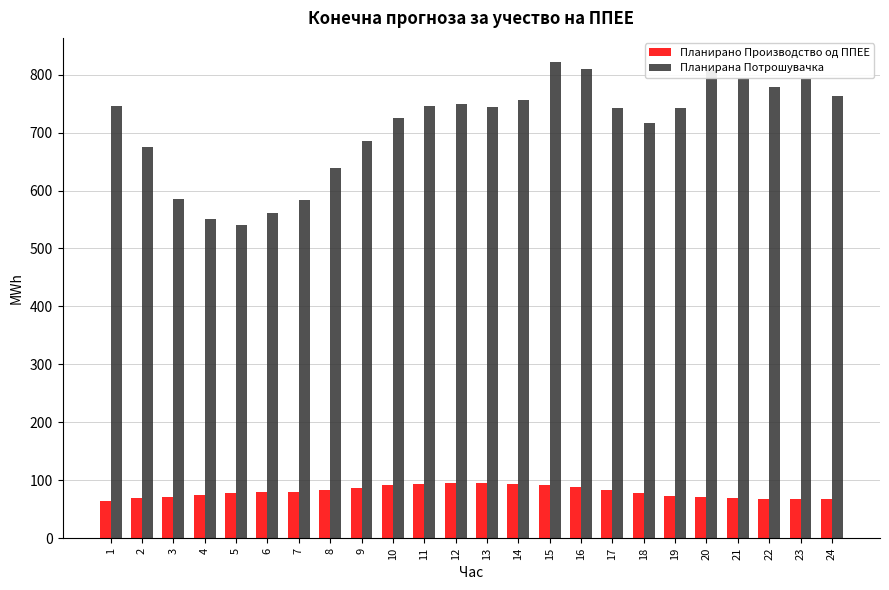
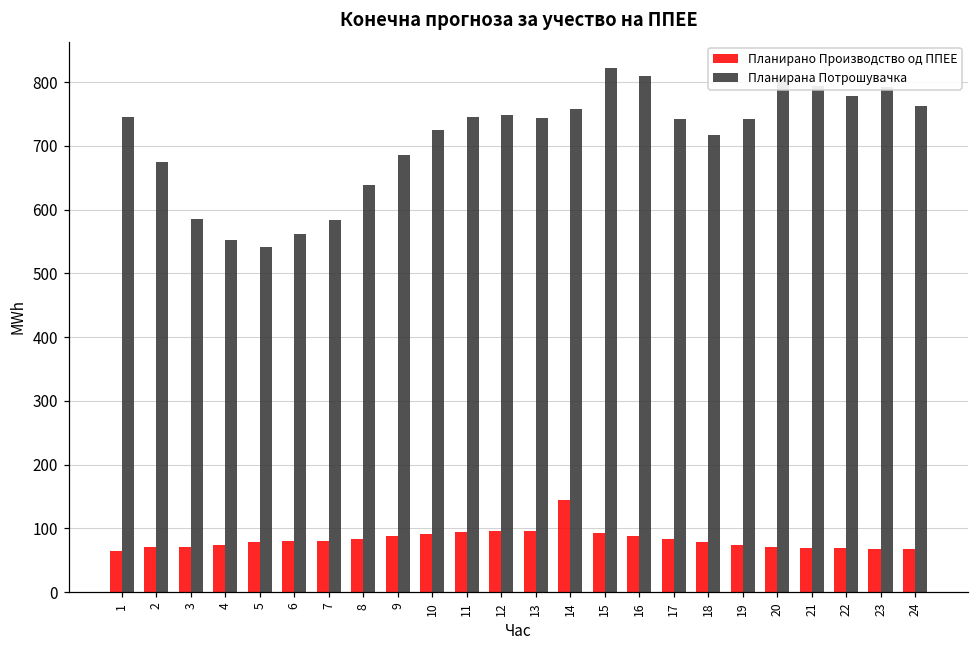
  {
    "Планирано Производство од ППЕЕ": {
      "1": 60,
      "2": 70,
      "3": 70,
      "4": 70,
      "5": 80,
      "6": 80,
      "7": 80,
      "8": 80,
      "9": 90,
      "10": 90,
      "11": 90,
      "12": 100,
      "13": 100,
-     "14": 90,
+     "14": 150,
      "15": 90,
      "16": 90,
      "17": 80,
      "18": 80,
      "19": 70,
      "20": 70,
      "21": 70,
      "22": 70,
      "23": 70,
      "24": 70
    },
    "Планирана Потрошувачка": {
      "1": 750,
      "2": 670,
      "3": 590,
      "4": 550,
      "5": 540,
      "6": 560,
      "7": 580,
      "8": 640,
      "9": 690,
      "10": 720,
      "11": 750,
      "12": 750,
      "13": 740,
      "14": 760,
      "15": 820,
      "16": 810,
      "17": 740,
      "18": 720,
      "19": 740,
      "21": 790,
      "22": 780,
      "23": 790,
      "24": 760
    }
  }
